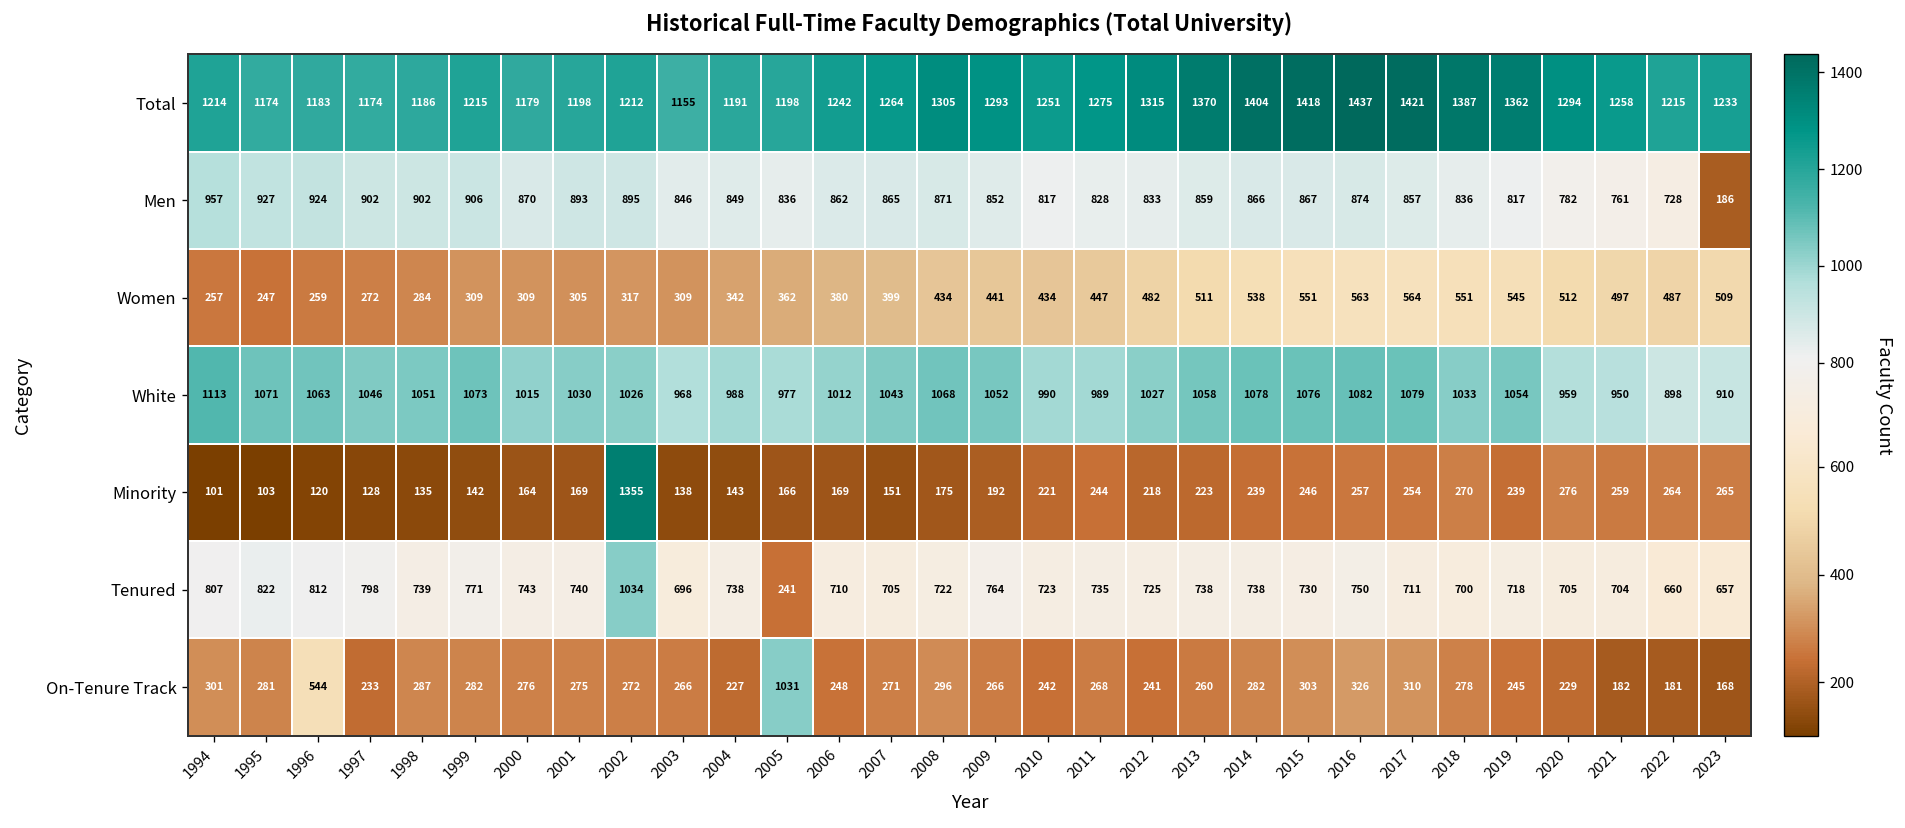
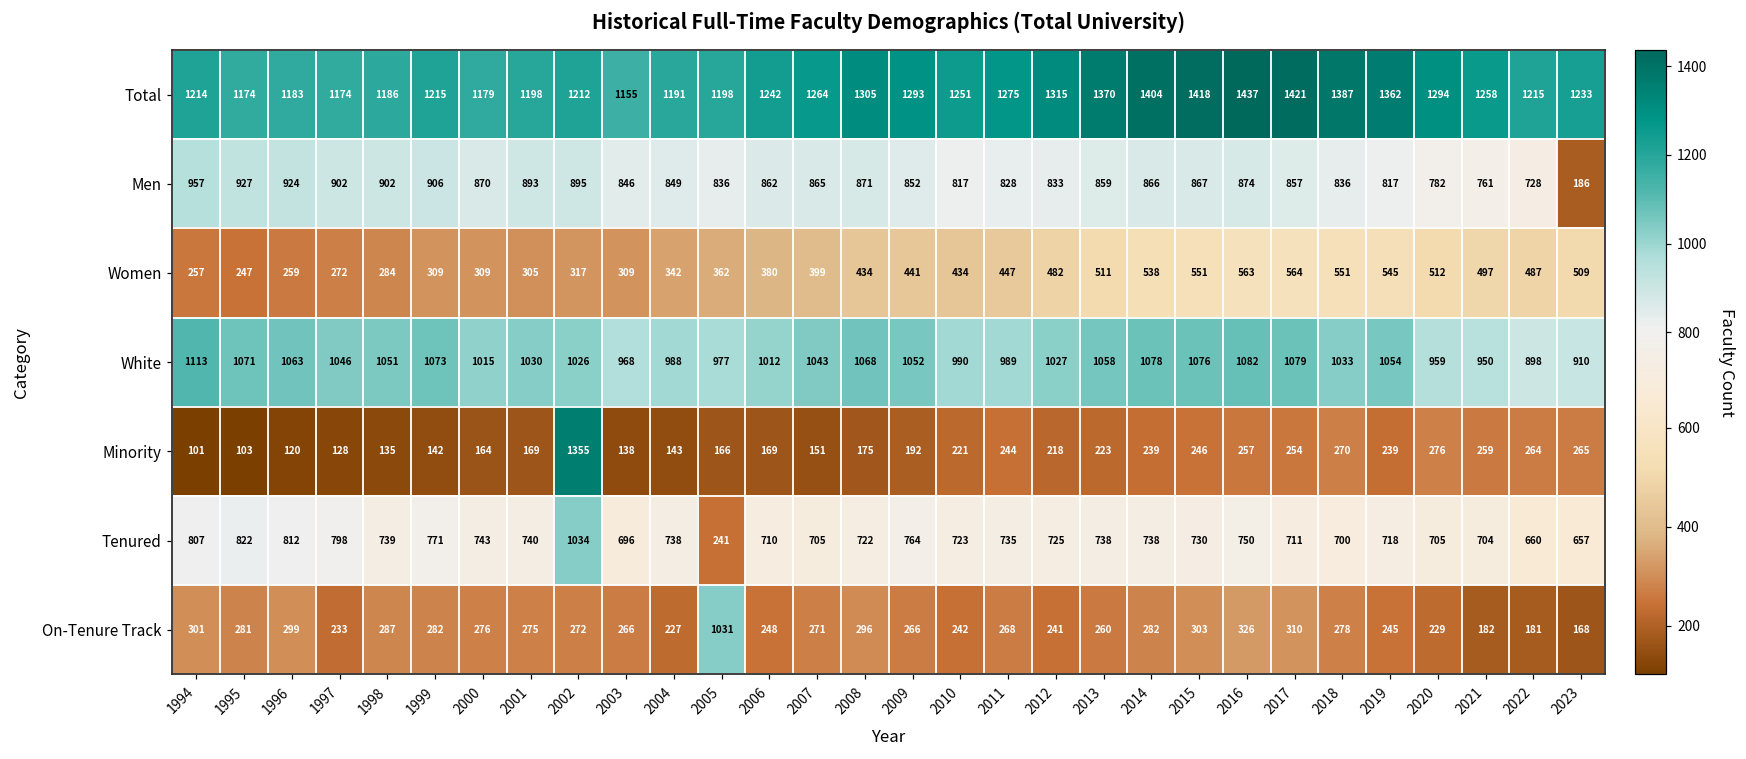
  {
    "On-Tenure Track": {
      "1994": 301,
      "1995": 281,
-     "1996": 544,
+     "1996": 299,
      "1997": 233,
      "1998": 287,
      "1999": 282,
      "2000": 276,
      "2001": 275,
      "2002": 272,
      "2003": 266,
      "2004": 227,
      "2005": 1031,
      "2006": 248,
      "2007": 271,
      "2008": 296,
      "2009": 266,
      "2010": 242,
      "2011": 268,
      "2012": 241,
      "2013": 260,
      "2014": 282,
      "2015": 303,
      "2016": 326,
      "2017": 310,
      "2018": 278,
      "2019": 245,
      "2020": 229,
      "2021": 182,
      "2022": 181,
      "2023": 168
    }
  }
